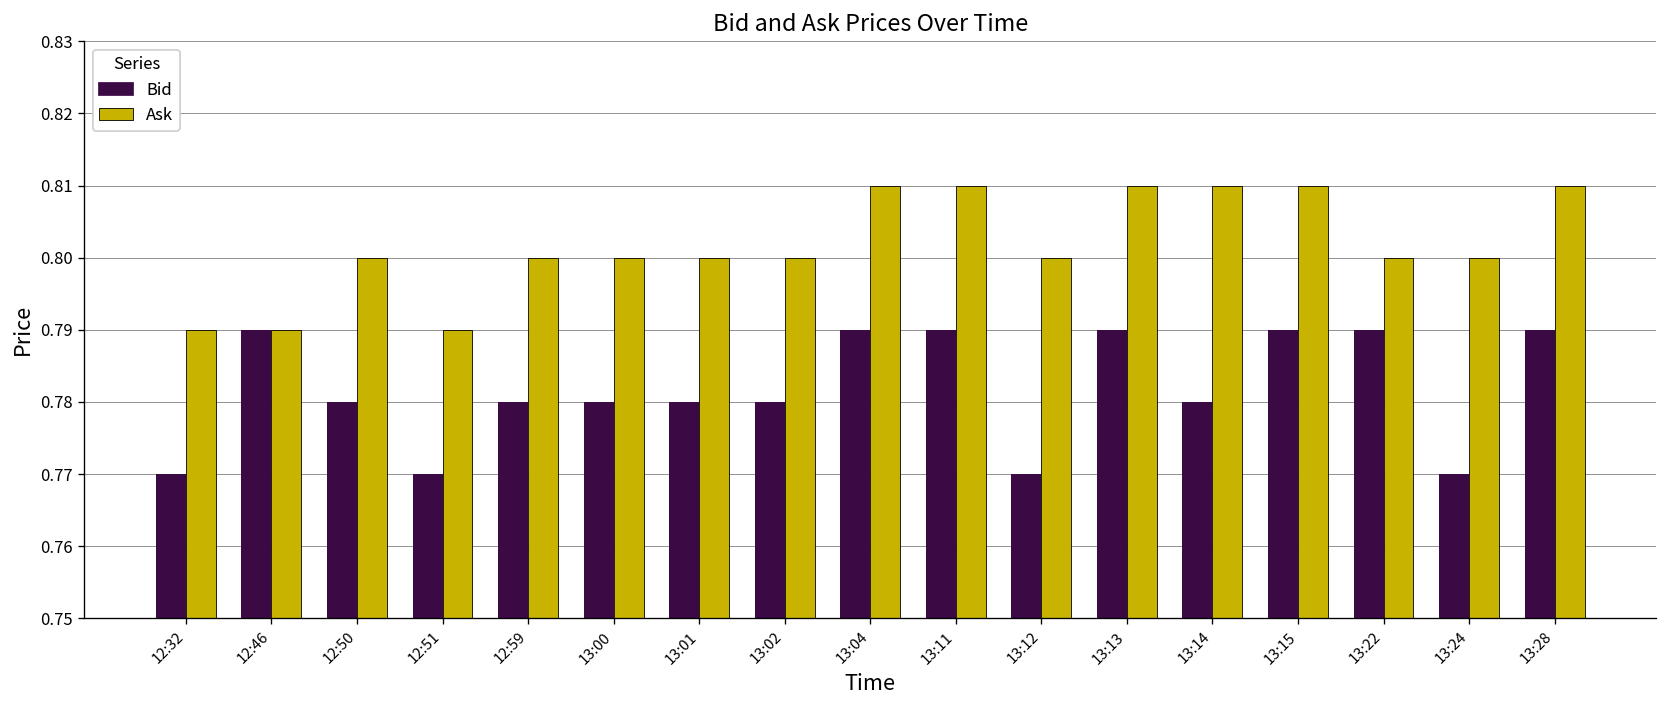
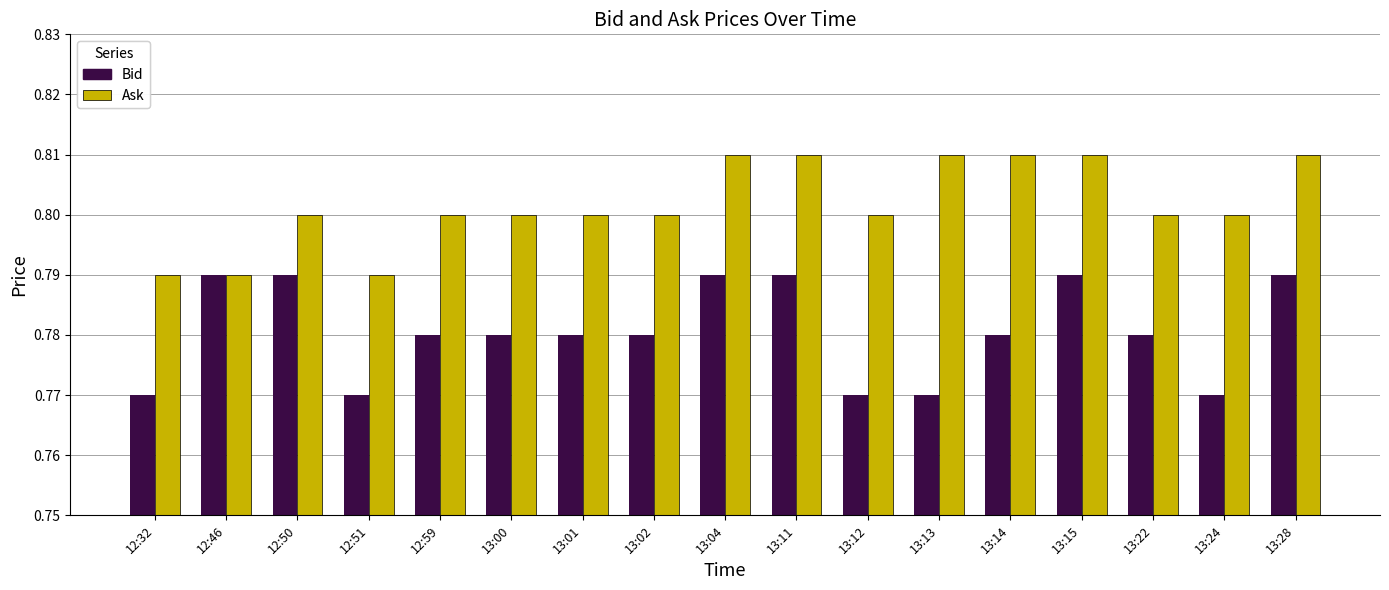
  {
    "Bid": {
      "12:32": 0.77,
      "12:46": 0.79,
-     "12:50": 0.78,
+     "12:50": 0.79,
      "12:51": 0.77,
      "12:59": 0.78,
      "13:00": 0.78,
      "13:01": 0.78,
      "13:02": 0.78,
      "13:04": 0.79,
      "13:11": 0.79,
      "13:12": 0.77,
-     "13:13": 0.79,
+     "13:13": 0.77,
      "13:14": 0.78,
      "13:15": 0.79,
-     "13:22": 0.79,
+     "13:22": 0.78,
      "13:24": 0.77,
      "13:28": 0.79
    },
    "Ask": {
      "12:32": 0.79,
      "12:46": 0.79,
      "12:50": 0.80,
      "12:51": 0.79,
      "12:59": 0.80,
      "13:00": 0.80,
      "13:01": 0.80,
      "13:02": 0.80,
      "13:04": 0.81,
      "13:11": 0.81,
      "13:12": 0.80,
      "13:13": 0.81,
      "13:14": 0.81,
      "13:15": 0.81,
      "13:22": 0.80,
      "13:24": 0.80,
      "13:28": 0.81
    }
  }
